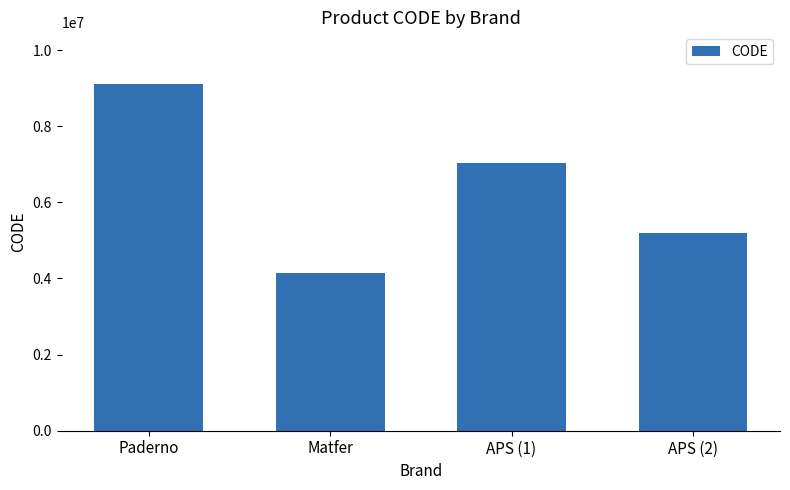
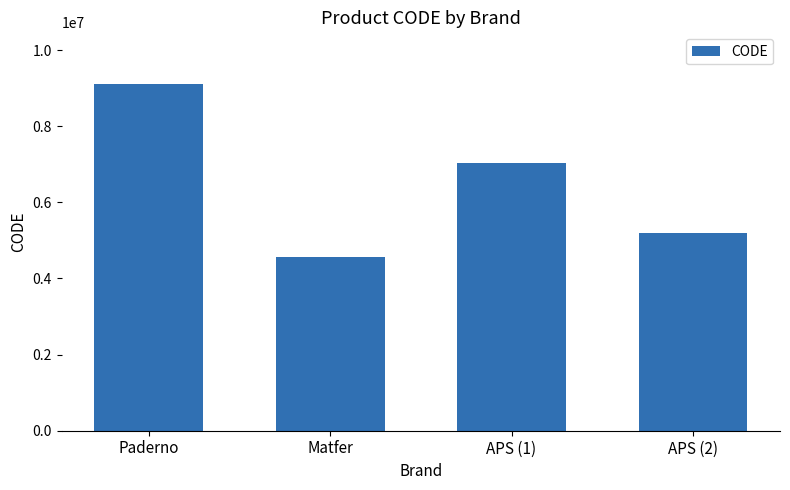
  {
    "Paderno": 9100000,
-   "Matfer": 4100000,
+   "Matfer": 4600000,
    "APS (1)": 7000000,
    "APS (2)": 5200000
  }
